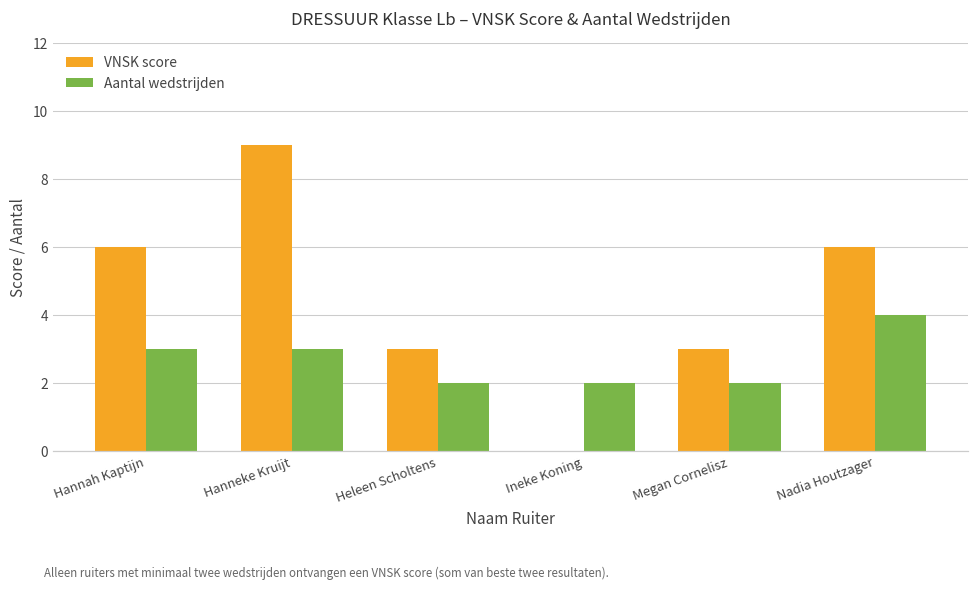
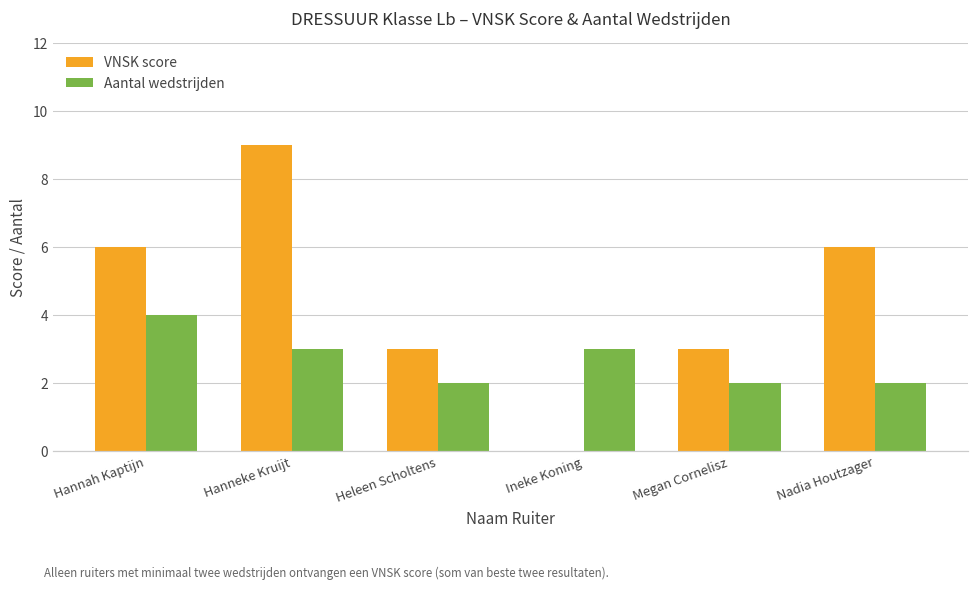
  {
    "VNSK score": {
      "Hannah Kaptijn": 6,
      "Hanneke Kruijt": 9,
      "Heleen Scholtens": 3,
      "Ineke Koning": 0,
      "Megan Cornelisz": 3,
      "Nadia Houtzager": 6
    },
    "Aantal wedstrijden": {
-     "Hannah Kaptijn": 3,
+     "Hannah Kaptijn": 4,
      "Hanneke Kruijt": 3,
      "Heleen Scholtens": 2,
-     "Ineke Koning": 2,
+     "Ineke Koning": 3,
      "Megan Cornelisz": 2,
-     "Nadia Houtzager": 4
+     "Nadia Houtzager": 2
    }
  }
